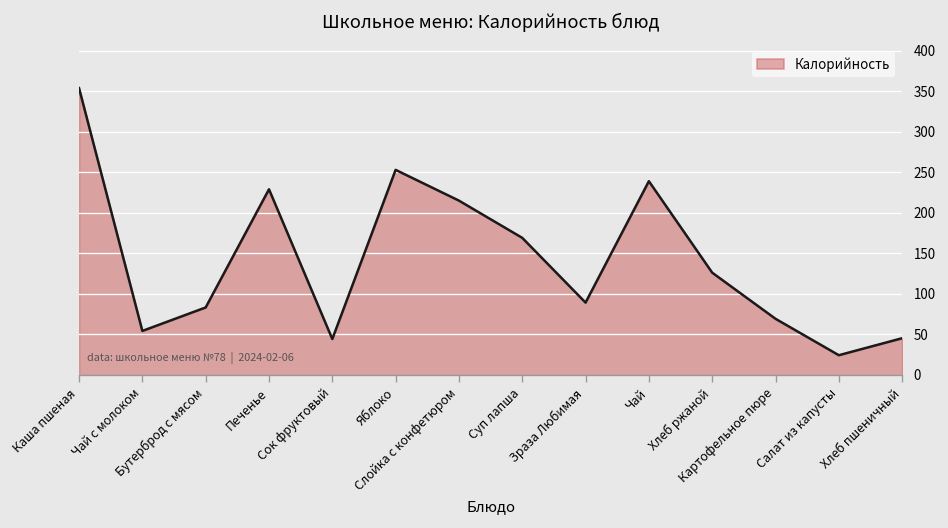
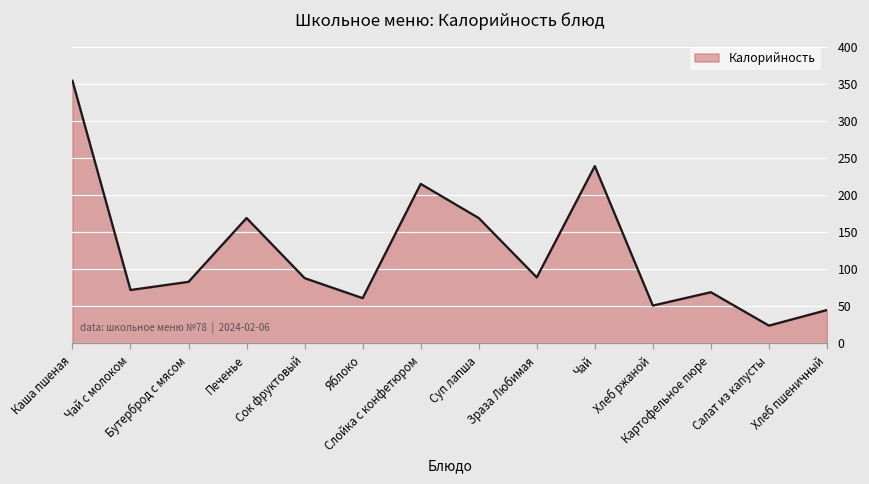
  {
    "Каша пшеная": 350,
-   "Чай с молоком": 50,
+   "Чай с молоком": 70,
    "Бутерброд с мясом": 80,
-   "Печенье": 230,
-   "Сок фруктовый": 40,
-   "Яблоко": 250,
+   "Печенье": 170,
+   "Сок фруктовый": 90,
+   "Яблоко": 60,
    "Слойка с конфетюром": 220,
    "Суп лапша": 170,
    "Зраза Любимая": 90,
    "Чай": 240,
-   "Хлеб ржаной": 130,
+   "Хлеб ржаной": 50,
    "Картофельное пюре": 70,
    "Салат из капусты": 20,
    "Хлеб пшеничный": 50
  }
